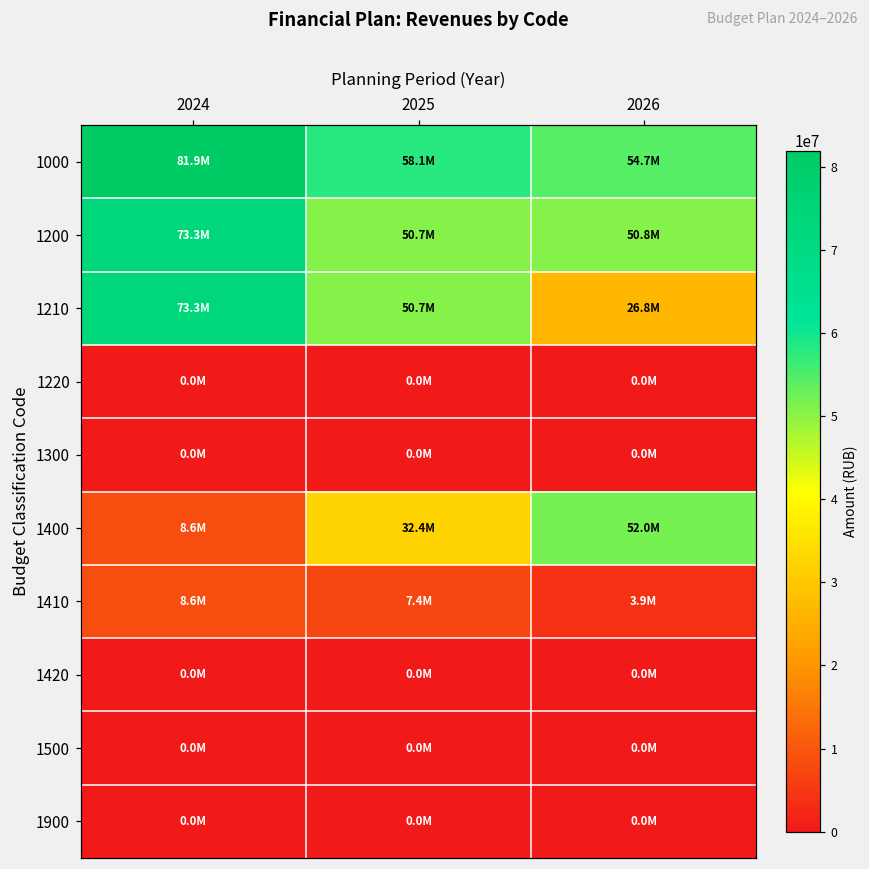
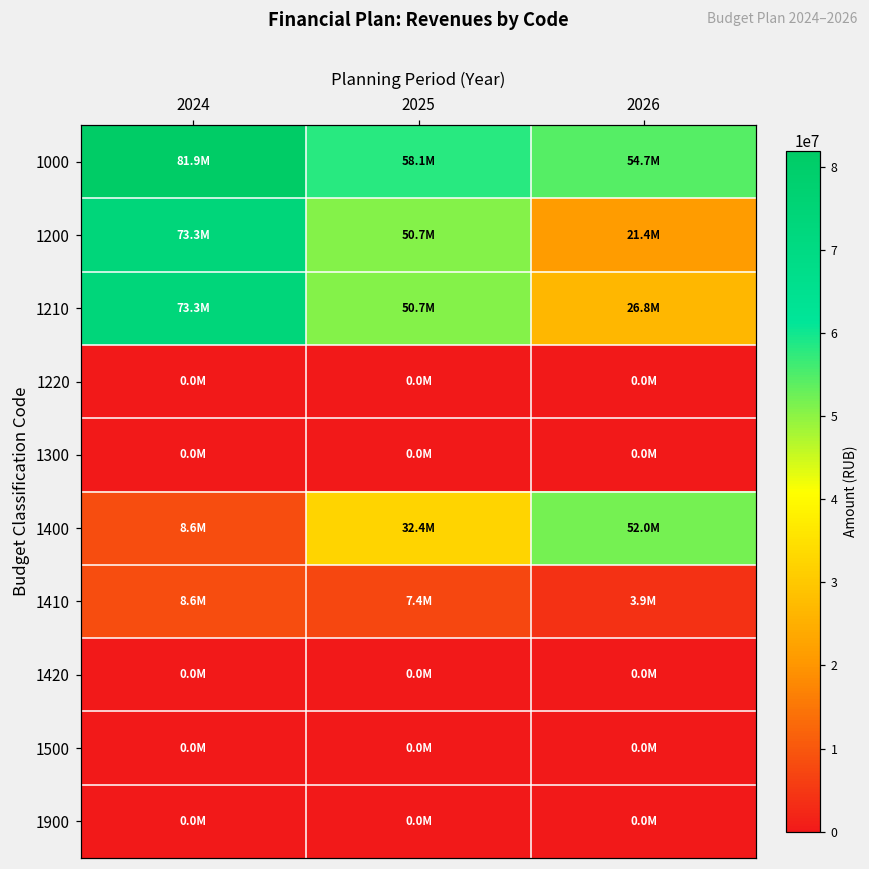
  {
    "1000": {
      "2024": "81.9M",
      "2025": "58.1M",
      "2026": "54.7M"
    },
    "1200": {
      "2024": "73.3M",
      "2025": "50.7M",
-     "2026": "50.8M"
+     "2026": "21.4M"
    },
    "1210": {
      "2024": "73.3M",
      "2025": "50.7M",
      "2026": "26.8M"
    },
    "1220": {
      "2024": "0.0M",
      "2025": "0.0M",
      "2026": "0.0M"
    },
    "1300": {
      "2024": "0.0M",
      "2025": "0.0M",
      "2026": "0.0M"
    },
    "1400": {
      "2024": "8.6M",
      "2025": "32.4M",
      "2026": "52.0M"
    },
    "1410": {
      "2024": "8.6M",
      "2025": "7.4M",
      "2026": "3.9M"
    },
    "1420": {
      "2024": "0.0M",
      "2025": "0.0M",
      "2026": "0.0M"
    },
    "1500": {
      "2024": "0.0M",
      "2025": "0.0M",
      "2026": "0.0M"
    },
    "1900": {
      "2024": "0.0M",
      "2025": "0.0M",
      "2026": "0.0M"
    }
  }
